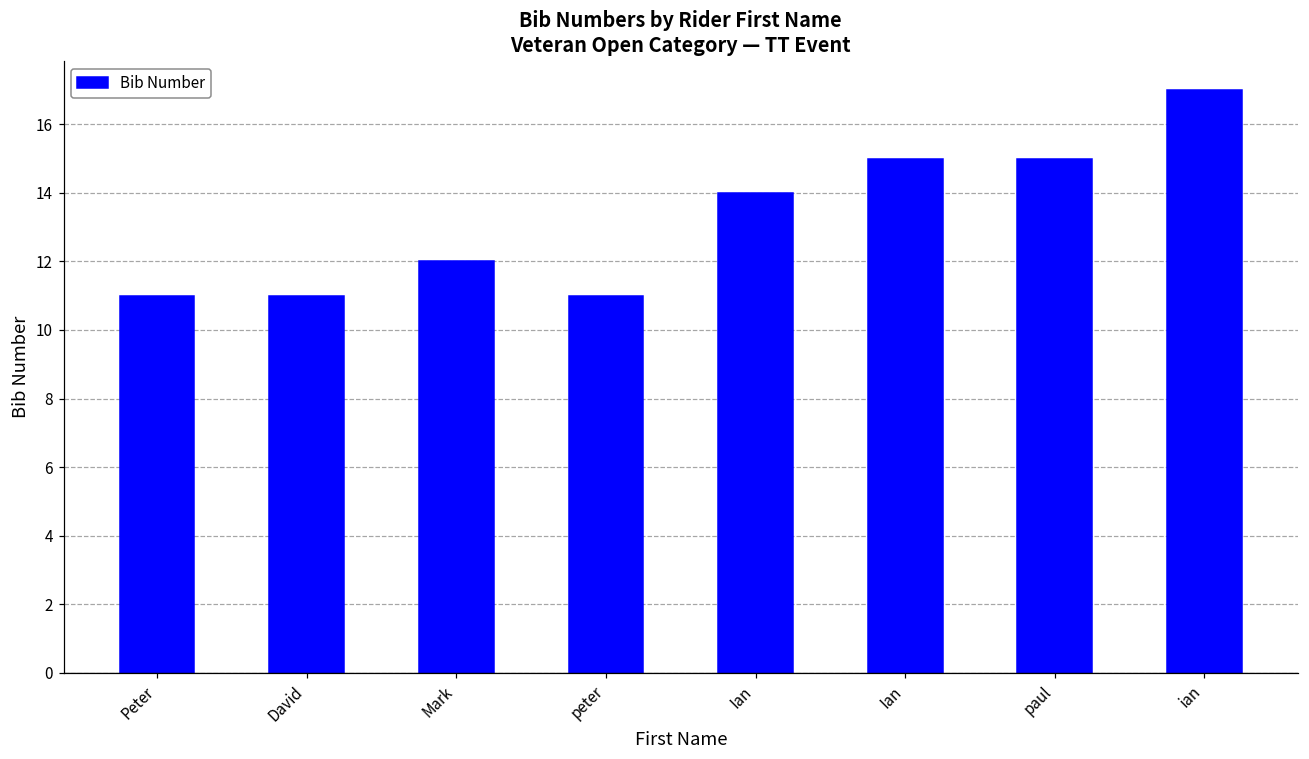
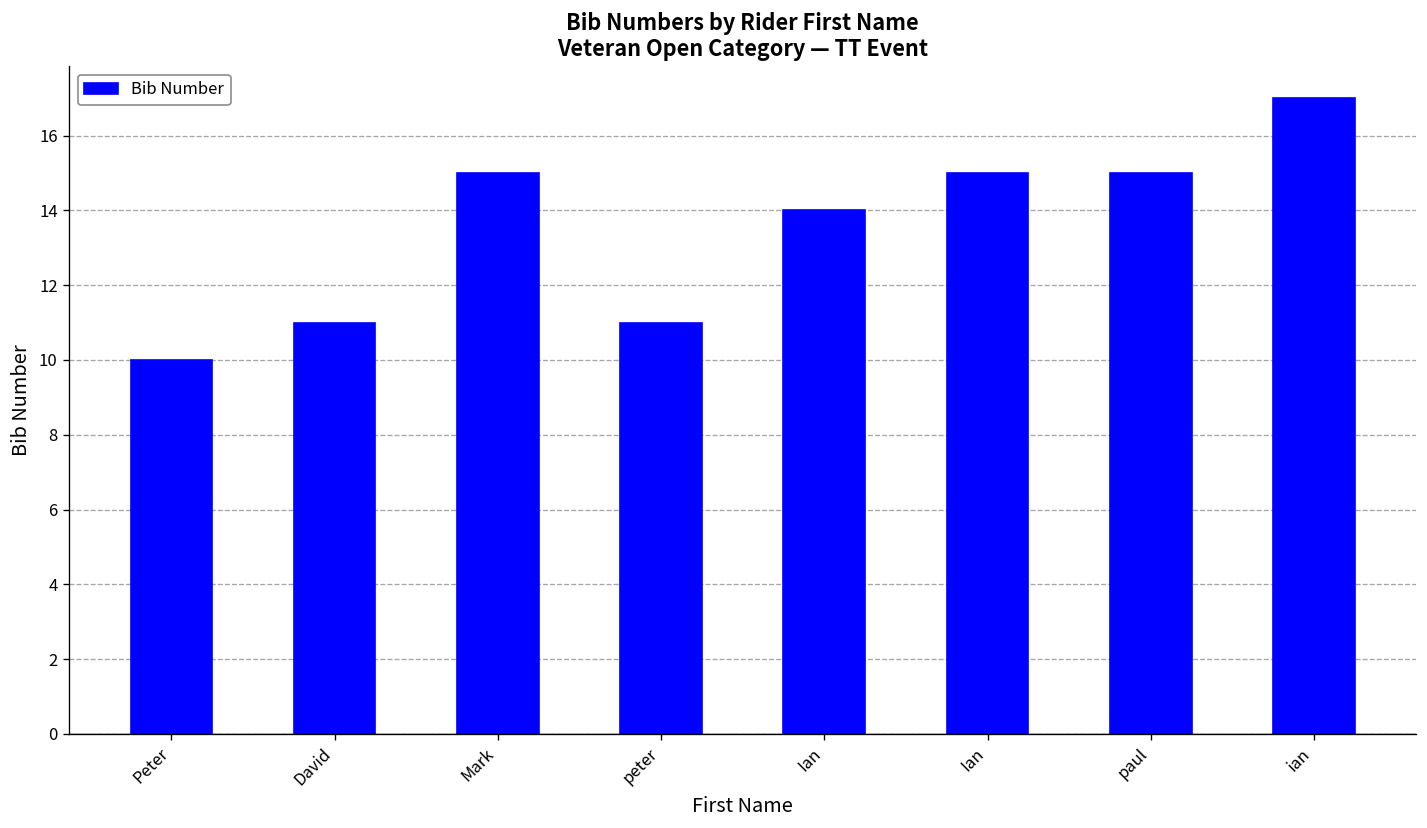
  {
-   "Peter": 11,
+   "Peter": 10,
    "David": 11,
-   "Mark": 12,
+   "Mark": 15,
    "peter": 11,
    "paul": 15,
    "ian": 17
  }
